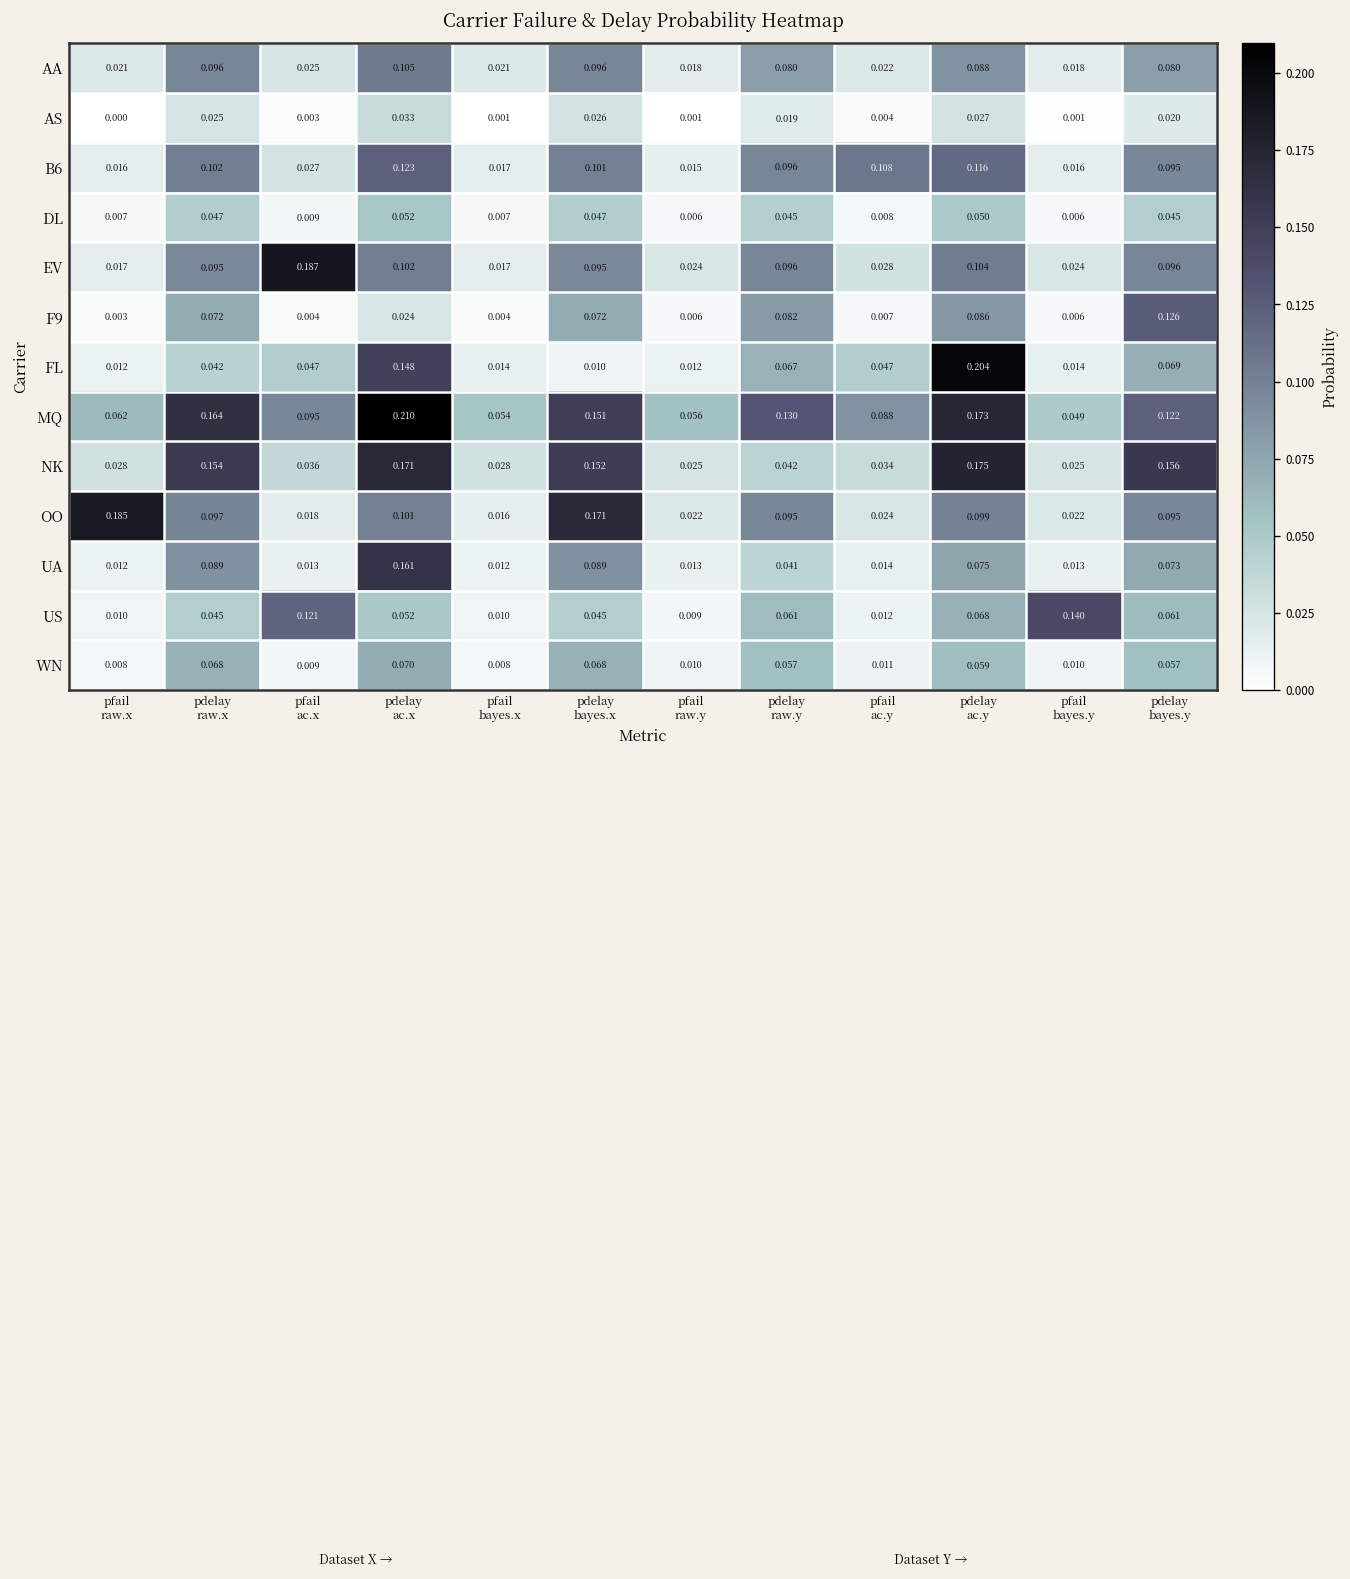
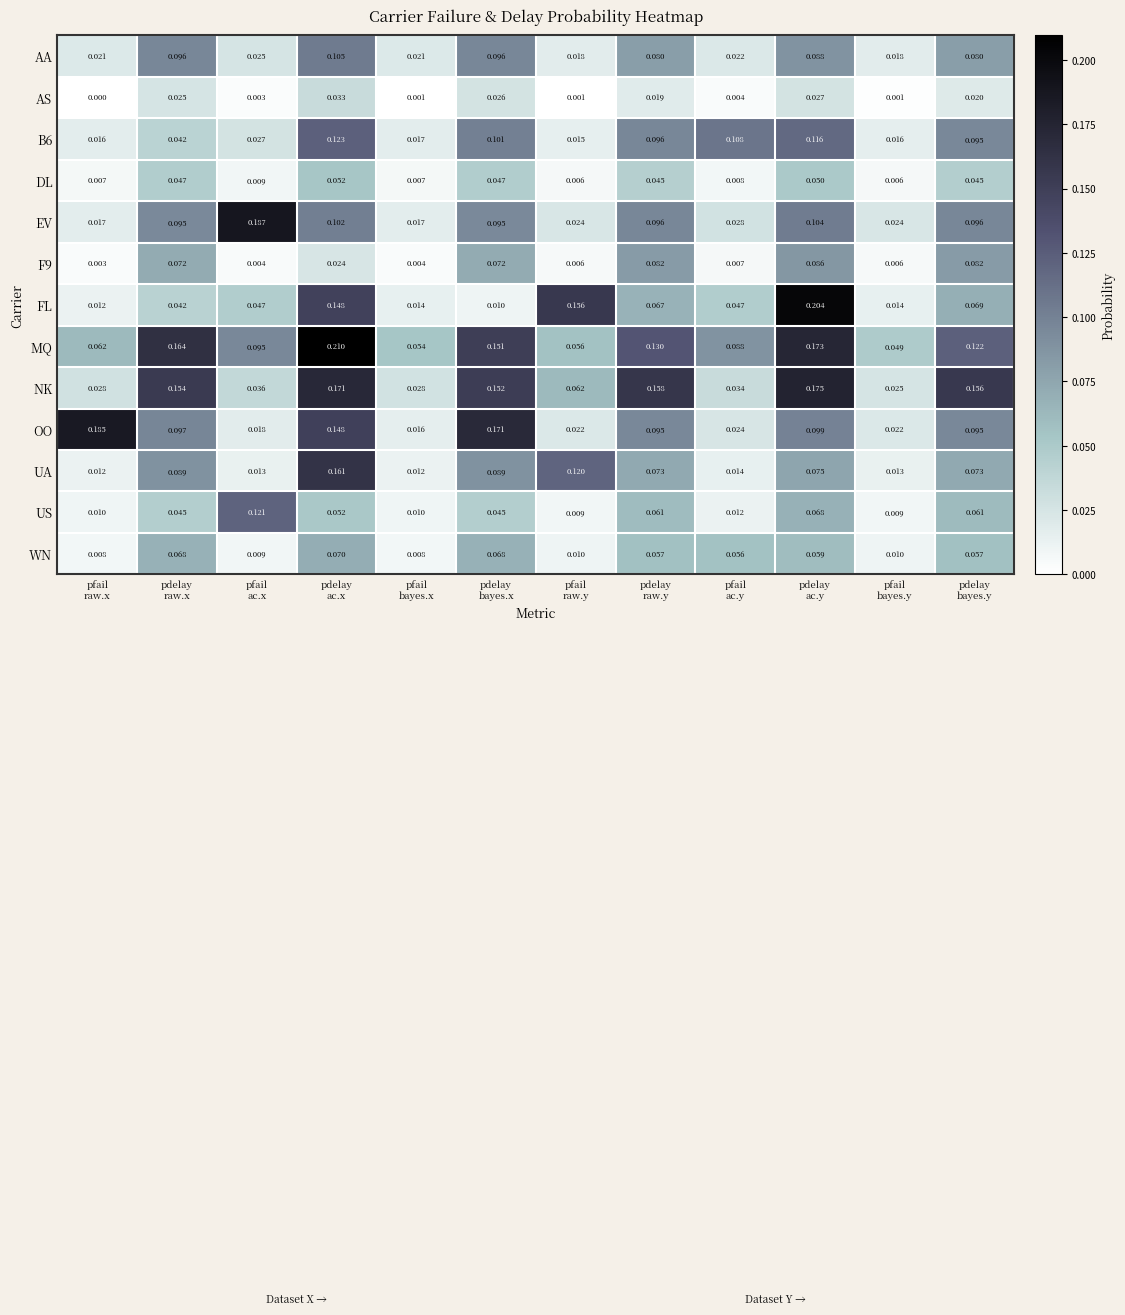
  {
    "AA": {
      "pfail raw.x": 0.021,
      "pdelay raw.x": 0.096,
      "pfail ac.x": 0.025,
      "pdelay ac.x": 0.105,
      "pfail bayes.x": 0.021,
      "pdelay bayes.x": 0.096,
      "pfail raw.y": 0.018,
      "pdelay raw.y": 0.080,
      "pfail ac.y": 0.022,
      "pdelay ac.y": 0.088,
      "pfail bayes.y": 0.018,
      "pdelay bayes.y": 0.080
    },
    "AS": {
      "pfail raw.x": 0.000,
      "pdelay raw.x": 0.025,
      "pfail ac.x": 0.003,
      "pdelay ac.x": 0.033,
      "pfail bayes.x": 0.001,
      "pdelay bayes.x": 0.026,
      "pfail raw.y": 0.001,
      "pdelay raw.y": 0.019,
      "pfail ac.y": 0.004,
      "pdelay ac.y": 0.027,
      "pfail bayes.y": 0.001,
      "pdelay bayes.y": 0.020
    },
    "B6": {
      "pfail raw.x": 0.016,
-     "pdelay raw.x": 0.102,
+     "pdelay raw.x": 0.042,
      "pfail ac.x": 0.027,
      "pdelay ac.x": 0.123,
      "pfail bayes.x": 0.017,
      "pdelay bayes.x": 0.101,
      "pfail raw.y": 0.015,
      "pdelay raw.y": 0.096,
      "pfail ac.y": 0.108,
      "pdelay ac.y": 0.116,
      "pfail bayes.y": 0.016,
      "pdelay bayes.y": 0.095
    },
    "DL": {
      "pfail raw.x": 0.007,
      "pdelay raw.x": 0.047,
      "pfail ac.x": 0.009,
      "pdelay ac.x": 0.052,
      "pfail bayes.x": 0.007,
      "pdelay bayes.x": 0.047,
      "pfail raw.y": 0.006,
      "pdelay raw.y": 0.045,
      "pfail ac.y": 0.008,
      "pdelay ac.y": 0.050,
      "pfail bayes.y": 0.006,
      "pdelay bayes.y": 0.045
    },
    "EV": {
      "pfail raw.x": 0.017,
      "pdelay raw.x": 0.095,
      "pfail ac.x": 0.187,
      "pdelay ac.x": 0.102,
      "pfail bayes.x": 0.017,
      "pdelay bayes.x": 0.095,
      "pfail raw.y": 0.024,
      "pdelay raw.y": 0.096,
      "pfail ac.y": 0.028,
      "pdelay ac.y": 0.104,
      "pfail bayes.y": 0.024,
      "pdelay bayes.y": 0.096
    },
    "F9": {
      "pfail raw.x": 0.003,
      "pdelay raw.x": 0.072,
      "pfail ac.x": 0.004,
      "pdelay ac.x": 0.024,
      "pfail bayes.x": 0.004,
      "pdelay bayes.x": 0.072,
      "pfail raw.y": 0.006,
      "pdelay raw.y": 0.082,
      "pfail ac.y": 0.007,
      "pdelay ac.y": 0.086,
      "pfail bayes.y": 0.006,
-     "pdelay bayes.y": 0.126
+     "pdelay bayes.y": 0.082
    },
    "FL": {
      "pfail raw.x": 0.012,
      "pdelay raw.x": 0.042,
      "pfail ac.x": 0.047,
      "pdelay ac.x": 0.148,
      "pfail bayes.x": 0.014,
      "pdelay bayes.x": 0.010,
-     "pfail raw.y": 0.012,
+     "pfail raw.y": 0.156,
      "pdelay raw.y": 0.067,
      "pfail ac.y": 0.047,
      "pdelay ac.y": 0.204,
      "pfail bayes.y": 0.014,
      "pdelay bayes.y": 0.069
    },
    "MQ": {
      "pfail raw.x": 0.062,
      "pdelay raw.x": 0.164,
      "pfail ac.x": 0.095,
      "pdelay ac.x": 0.210,
      "pfail bayes.x": 0.054,
      "pdelay bayes.x": 0.151,
      "pfail raw.y": 0.056,
      "pdelay raw.y": 0.130,
      "pfail ac.y": 0.088,
      "pdelay ac.y": 0.173,
      "pfail bayes.y": 0.049,
      "pdelay bayes.y": 0.122
    },
    "NK": {
      "pfail raw.x": 0.028,
      "pdelay raw.x": 0.154,
      "pfail ac.x": 0.036,
      "pdelay ac.x": 0.171,
      "pfail bayes.x": 0.028,
      "pdelay bayes.x": 0.152,
-     "pfail raw.y": 0.025,
-     "pdelay raw.y": 0.042,
+     "pfail raw.y": 0.062,
+     "pdelay raw.y": 0.158,
      "pfail ac.y": 0.034,
      "pdelay ac.y": 0.175,
      "pfail bayes.y": 0.025,
      "pdelay bayes.y": 0.156
    },
    "OO": {
      "pfail raw.x": 0.185,
      "pdelay raw.x": 0.097,
      "pfail ac.x": 0.018,
-     "pdelay ac.x": 0.101,
+     "pdelay ac.x": 0.148,
      "pfail bayes.x": 0.016,
      "pdelay bayes.x": 0.171,
      "pfail raw.y": 0.022,
      "pdelay raw.y": 0.095,
      "pfail ac.y": 0.024,
      "pdelay ac.y": 0.099,
      "pfail bayes.y": 0.022,
      "pdelay bayes.y": 0.095
    },
    "UA": {
      "pfail raw.x": 0.012,
      "pdelay raw.x": 0.089,
      "pfail ac.x": 0.013,
      "pdelay ac.x": 0.161,
      "pfail bayes.x": 0.012,
      "pdelay bayes.x": 0.089,
-     "pfail raw.y": 0.013,
-     "pdelay raw.y": 0.041,
+     "pfail raw.y": 0.120,
+     "pdelay raw.y": 0.073,
      "pfail ac.y": 0.014,
      "pdelay ac.y": 0.075,
      "pfail bayes.y": 0.013,
      "pdelay bayes.y": 0.073
    },
    "US": {
      "pfail raw.x": 0.010,
      "pdelay raw.x": 0.045,
      "pfail ac.x": 0.121,
      "pdelay ac.x": 0.052,
      "pfail bayes.x": 0.010,
      "pdelay bayes.x": 0.045,
      "pfail raw.y": 0.009,
      "pdelay raw.y": 0.061,
      "pfail ac.y": 0.012,
      "pdelay ac.y": 0.068,
-     "pfail bayes.y": 0.140,
+     "pfail bayes.y": 0.009,
      "pdelay bayes.y": 0.061
    },
    "WN": {
      "pfail raw.x": 0.008,
      "pdelay raw.x": 0.068,
      "pfail ac.x": 0.009,
      "pdelay ac.x": 0.070,
      "pfail bayes.x": 0.008,
      "pdelay bayes.x": 0.068,
      "pfail raw.y": 0.010,
      "pdelay raw.y": 0.057,
-     "pfail ac.y": 0.011,
+     "pfail ac.y": 0.056,
      "pdelay ac.y": 0.059,
      "pfail bayes.y": 0.010,
      "pdelay bayes.y": 0.057
    }
  }
